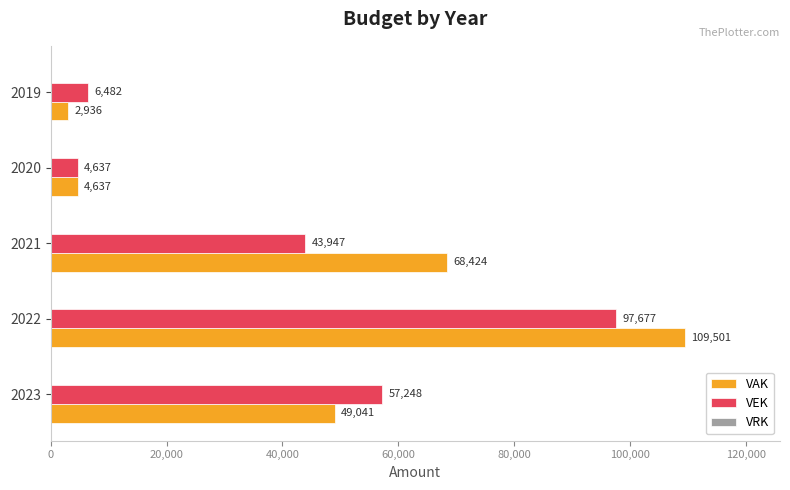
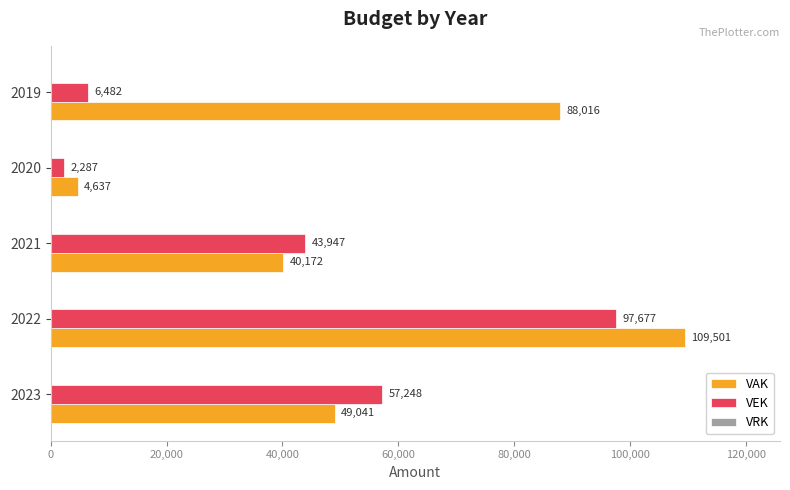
  {
    "VAK": {
-     "2019": "2,936",
+     "2019": "88,016",
      "2020": "4,637",
-     "2021": "68,424",
+     "2021": "40,172",
      "2022": "109,501",
      "2023": "49,041"
    },
    "VEK": {
      "2019": "6,482",
-     "2020": "4,637",
+     "2020": "2,287",
      "2021": "43,947",
      "2022": "97,677",
      "2023": "57,248"
    },
    "VRK": {
      "2019": "0",
      "2020": "0",
      "2021": "0",
      "2022": "0",
      "2023": "0"
    }
  }
